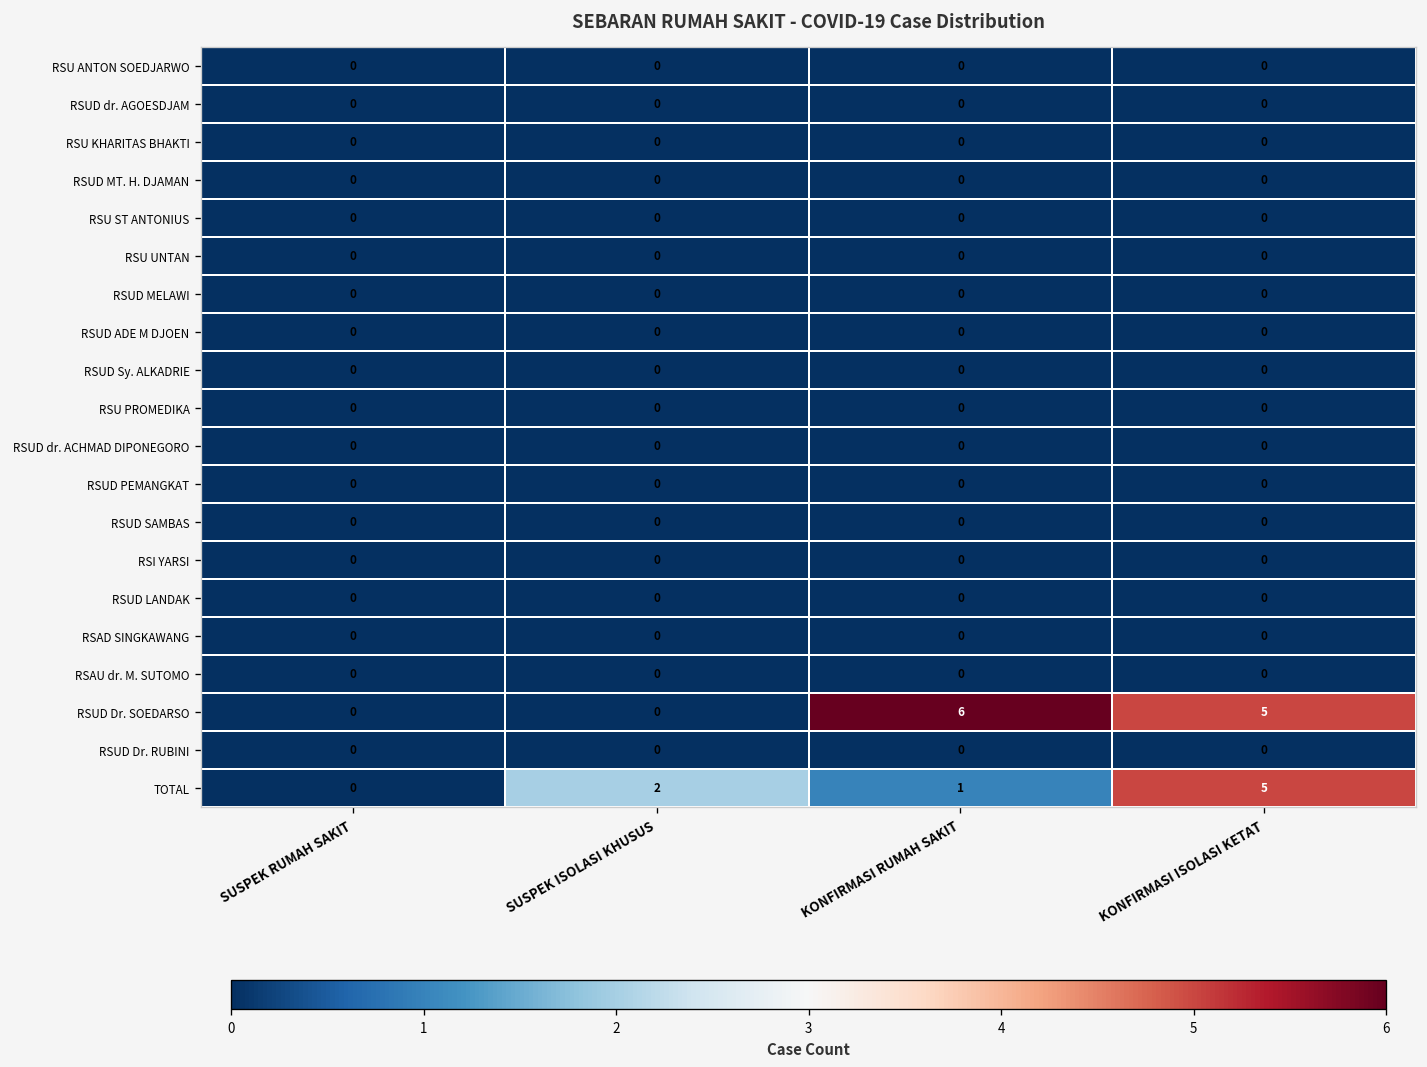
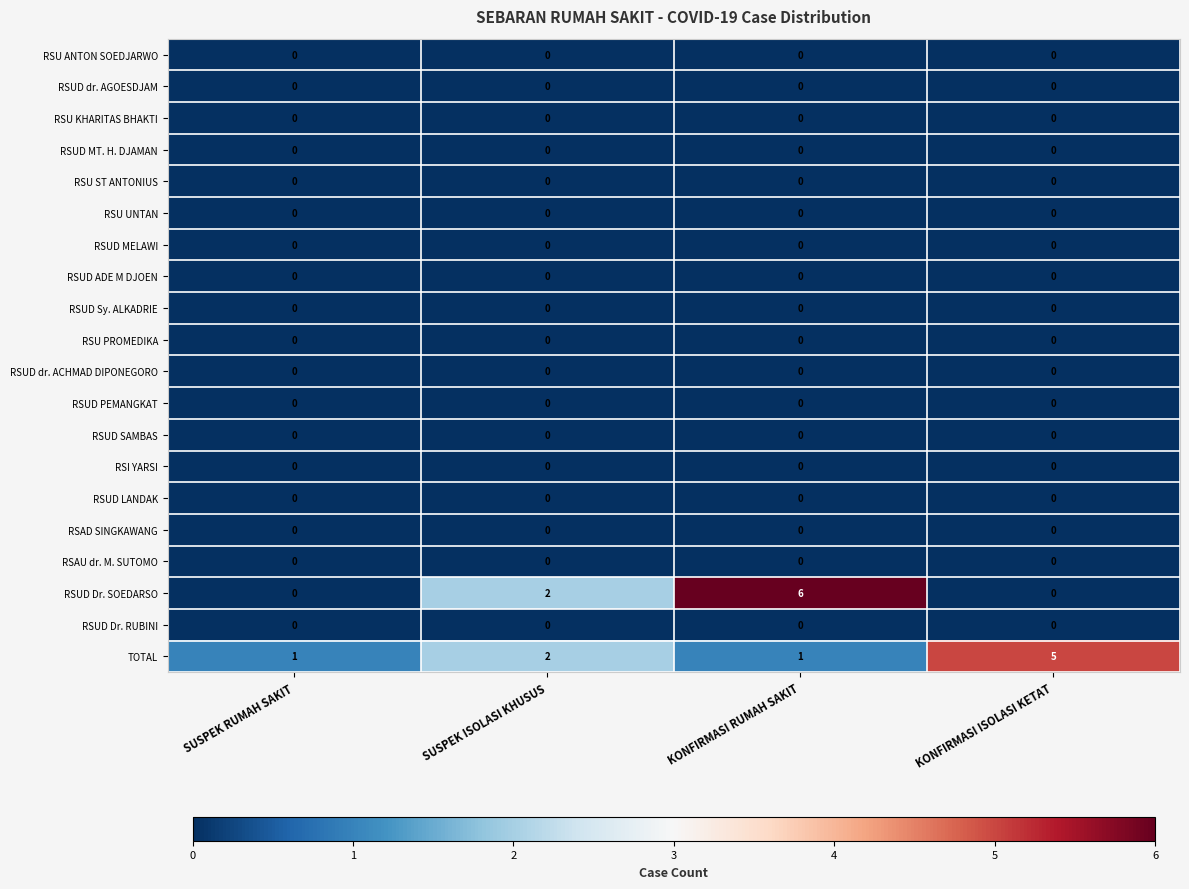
  {
    "RSU ANTON SOEDJARWO": {
      "SUSPEK RUMAH SAKIT": 0,
      "SUSPEK ISOLASI KHUSUS": 0,
      "KONFIRMASI RUMAH SAKIT": 0,
      "KONFIRMASI ISOLASI KETAT": 0
    },
    "RSUD dr. AGOESDJAM": {
      "SUSPEK RUMAH SAKIT": 0,
      "SUSPEK ISOLASI KHUSUS": 0,
      "KONFIRMASI RUMAH SAKIT": 0,
      "KONFIRMASI ISOLASI KETAT": 0
    },
    "RSU KHARITAS BHAKTI": {
      "SUSPEK RUMAH SAKIT": 0,
      "SUSPEK ISOLASI KHUSUS": 0,
      "KONFIRMASI RUMAH SAKIT": 0,
      "KONFIRMASI ISOLASI KETAT": 0
    },
    "RSUD MT. H. DJAMAN": {
      "SUSPEK RUMAH SAKIT": 0,
      "SUSPEK ISOLASI KHUSUS": 0,
      "KONFIRMASI RUMAH SAKIT": 0,
      "KONFIRMASI ISOLASI KETAT": 0
    },
    "RSU ST ANTONIUS": {
      "SUSPEK RUMAH SAKIT": 0,
      "SUSPEK ISOLASI KHUSUS": 0,
      "KONFIRMASI RUMAH SAKIT": 0,
      "KONFIRMASI ISOLASI KETAT": 0
    },
    "RSU UNTAN": {
      "SUSPEK RUMAH SAKIT": 0,
      "SUSPEK ISOLASI KHUSUS": 0,
      "KONFIRMASI RUMAH SAKIT": 0,
      "KONFIRMASI ISOLASI KETAT": 0
    },
    "RSUD MELAWI": {
      "SUSPEK RUMAH SAKIT": 0,
      "SUSPEK ISOLASI KHUSUS": 0,
      "KONFIRMASI RUMAH SAKIT": 0,
      "KONFIRMASI ISOLASI KETAT": 0
    },
    "RSUD ADE M DJOEN": {
      "SUSPEK RUMAH SAKIT": 0,
      "SUSPEK ISOLASI KHUSUS": 0,
      "KONFIRMASI RUMAH SAKIT": 0,
      "KONFIRMASI ISOLASI KETAT": 0
    },
    "RSUD Sy. ALKADRIE": {
      "SUSPEK RUMAH SAKIT": 0,
      "SUSPEK ISOLASI KHUSUS": 0,
      "KONFIRMASI RUMAH SAKIT": 0,
      "KONFIRMASI ISOLASI KETAT": 0
    },
    "RSU PROMEDIKA": {
      "SUSPEK RUMAH SAKIT": 0,
      "SUSPEK ISOLASI KHUSUS": 0,
      "KONFIRMASI RUMAH SAKIT": 0,
      "KONFIRMASI ISOLASI KETAT": 0
    },
    "RSUD dr. ACHMAD DIPONEGORO": {
      "SUSPEK RUMAH SAKIT": 0,
      "SUSPEK ISOLASI KHUSUS": 0,
      "KONFIRMASI RUMAH SAKIT": 0,
      "KONFIRMASI ISOLASI KETAT": 0
    },
    "RSUD PEMANGKAT": {
      "SUSPEK RUMAH SAKIT": 0,
      "SUSPEK ISOLASI KHUSUS": 0,
      "KONFIRMASI RUMAH SAKIT": 0,
      "KONFIRMASI ISOLASI KETAT": 0
    },
    "RSUD SAMBAS": {
      "SUSPEK RUMAH SAKIT": 0,
      "SUSPEK ISOLASI KHUSUS": 0,
      "KONFIRMASI RUMAH SAKIT": 0,
      "KONFIRMASI ISOLASI KETAT": 0
    },
    "RSI YARSI": {
      "SUSPEK RUMAH SAKIT": 0,
      "SUSPEK ISOLASI KHUSUS": 0,
      "KONFIRMASI RUMAH SAKIT": 0,
      "KONFIRMASI ISOLASI KETAT": 0
    },
    "RSUD LANDAK": {
      "SUSPEK RUMAH SAKIT": 0,
      "SUSPEK ISOLASI KHUSUS": 0,
      "KONFIRMASI RUMAH SAKIT": 0,
      "KONFIRMASI ISOLASI KETAT": 0
    },
    "RSAD SINGKAWANG": {
      "SUSPEK RUMAH SAKIT": 0,
      "SUSPEK ISOLASI KHUSUS": 0,
      "KONFIRMASI RUMAH SAKIT": 0,
      "KONFIRMASI ISOLASI KETAT": 0
    },
    "RSAU dr. M. SUTOMO": {
      "SUSPEK RUMAH SAKIT": 0,
      "SUSPEK ISOLASI KHUSUS": 0,
      "KONFIRMASI RUMAH SAKIT": 0,
      "KONFIRMASI ISOLASI KETAT": 0
    },
    "RSUD Dr. SOEDARSO": {
      "SUSPEK RUMAH SAKIT": 0,
-     "SUSPEK ISOLASI KHUSUS": 0,
+     "SUSPEK ISOLASI KHUSUS": 2,
      "KONFIRMASI RUMAH SAKIT": 6,
-     "KONFIRMASI ISOLASI KETAT": 5
+     "KONFIRMASI ISOLASI KETAT": 0
    },
    "RSUD Dr. RUBINI": {
      "SUSPEK RUMAH SAKIT": 0,
      "SUSPEK ISOLASI KHUSUS": 0,
      "KONFIRMASI RUMAH SAKIT": 0,
      "KONFIRMASI ISOLASI KETAT": 0
    },
    "TOTAL": {
-     "SUSPEK RUMAH SAKIT": 0,
+     "SUSPEK RUMAH SAKIT": 1,
      "SUSPEK ISOLASI KHUSUS": 2,
      "KONFIRMASI RUMAH SAKIT": 1,
      "KONFIRMASI ISOLASI KETAT": 5
    }
  }
